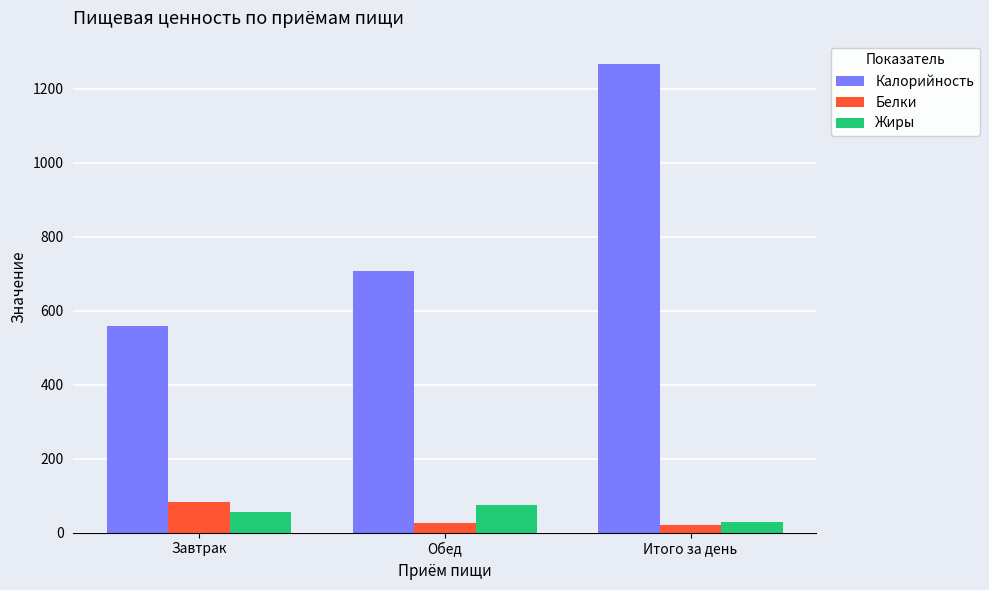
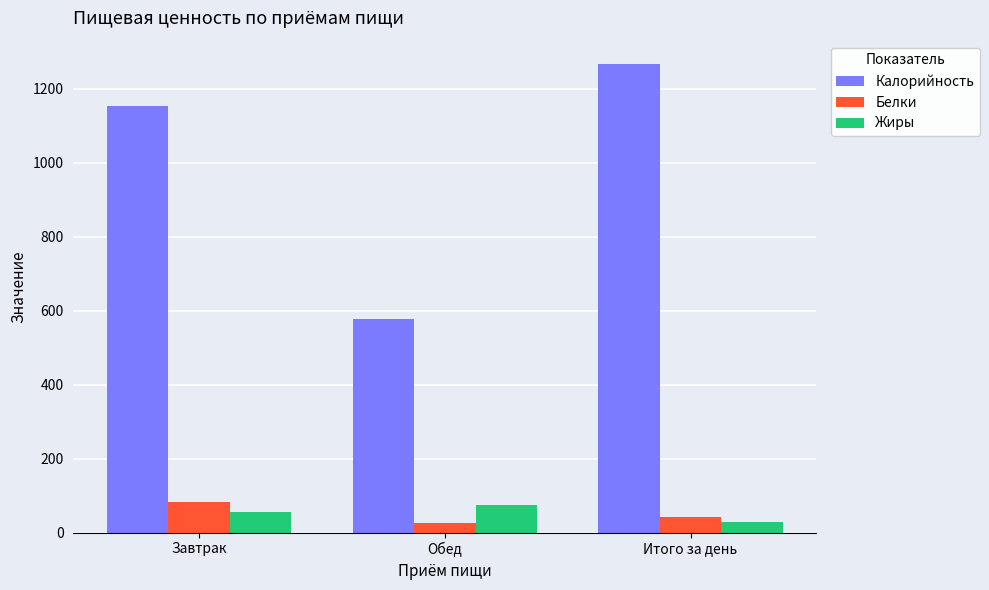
  {
    "Калорийность": {
-     "Завтрак": 560,
-     "Обед": 710,
+     "Завтрак": 1150,
+     "Обед": 580,
      "Итого за день": 1270
    },
    "Белки": {
      "Завтрак": 80,
      "Обед": 30,
-     "Итого за день": 20
+     "Итого за день": 40
    },
    "Жиры": {
      "Завтрак": 60,
      "Обед": 70,
      "Итого за день": 30
    }
  }
